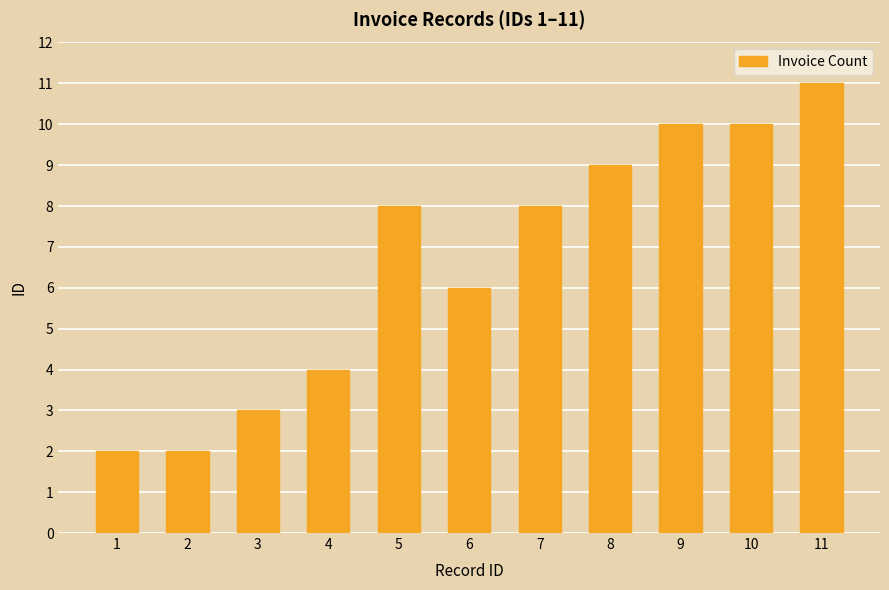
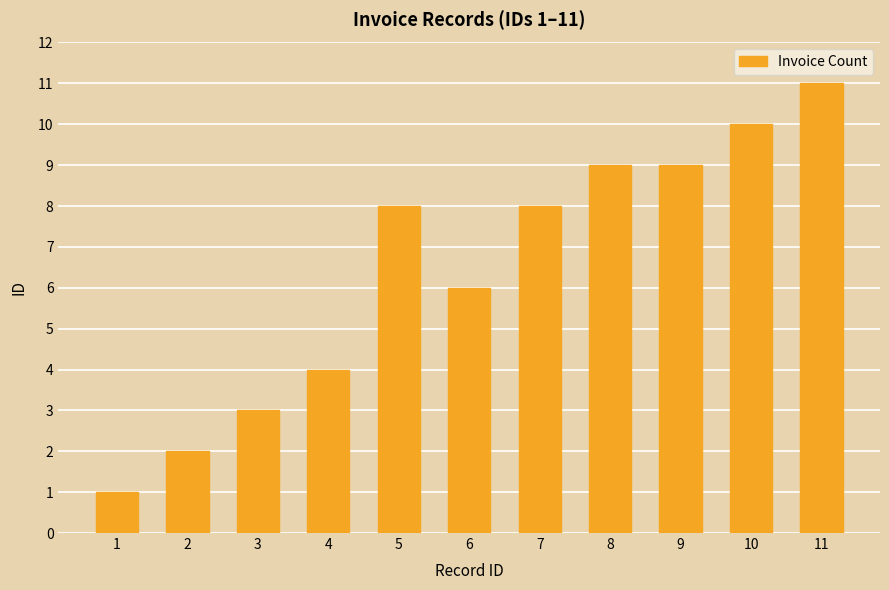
  {
-   "1": 2,
+   "1": 1,
    "2": 2,
    "3": 3,
    "4": 4,
    "5": 8,
    "6": 6,
    "7": 8,
    "8": 9,
-   "9": 10,
+   "9": 9,
    "10": 10,
    "11": 11
  }
